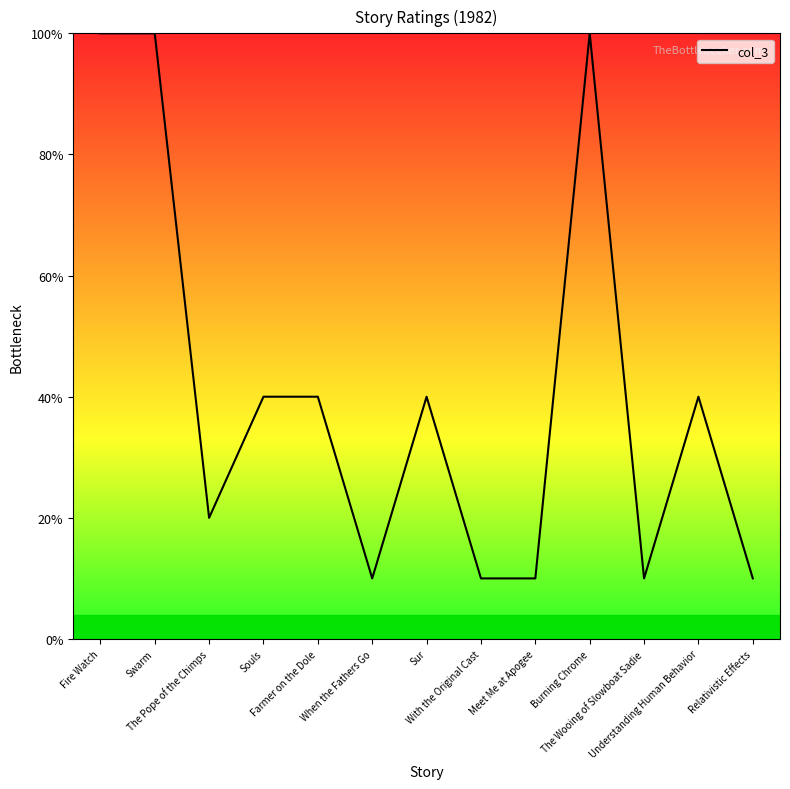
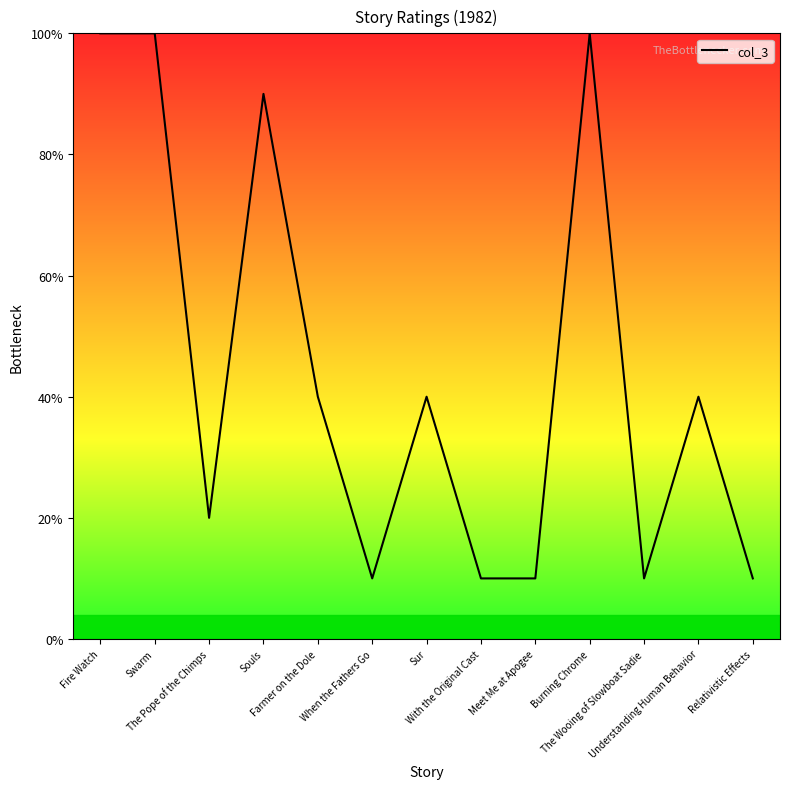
  {
    "Fire Watch": "100%",
    "Swarm": "100%",
    "The Pope of the Chimps": "20%",
-   "Souls": "40%",
+   "Souls": "90%",
    "Farmer on the Dole": "40%",
    "When the Fathers Go": "10%",
    "Sur": "40%",
    "With the Original Cast": "10%",
    "Meet Me at Apogee": "10%",
    "Burning Chrome": "100%",
    "The Wooing of Slowboat Sadie": "10%",
    "Understanding Human Behavior": "40%",
    "Relativistic Effects": "10%"
  }
